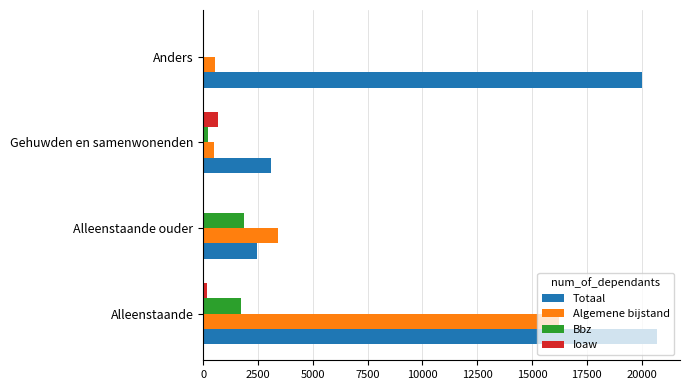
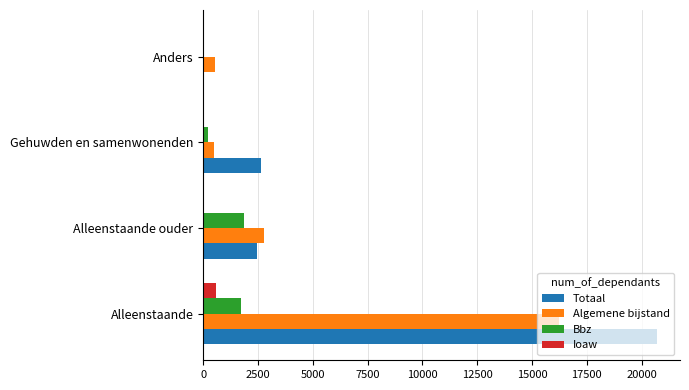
  {
    "Totaal": {
-     "Anders": 20000,
-     "Gehuwden en samenwonenden": 3100,
+     "Anders": 0,
+     "Gehuwden en samenwonenden": 2600,
      "Alleenstaande ouder": 2500
    },
    "Algemene bijstand": {
      "Anders": 500,
      "Gehuwden en samenwonenden": 500,
-     "Alleenstaande ouder": 3400
+     "Alleenstaande ouder": 2800
    },
    "Bbz": {
      "Anders": 0,
      "Gehuwden en samenwonenden": 200,
      "Alleenstaande ouder": 1900,
      "Alleenstaande": 1700
    },
    "Ioaw": {
      "Anders": 0,
-     "Gehuwden en samenwonenden": 700,
+     "Gehuwden en samenwonenden": 0,
      "Alleenstaande ouder": 0,
-     "Alleenstaande": 200
+     "Alleenstaande": 600
    }
  }
